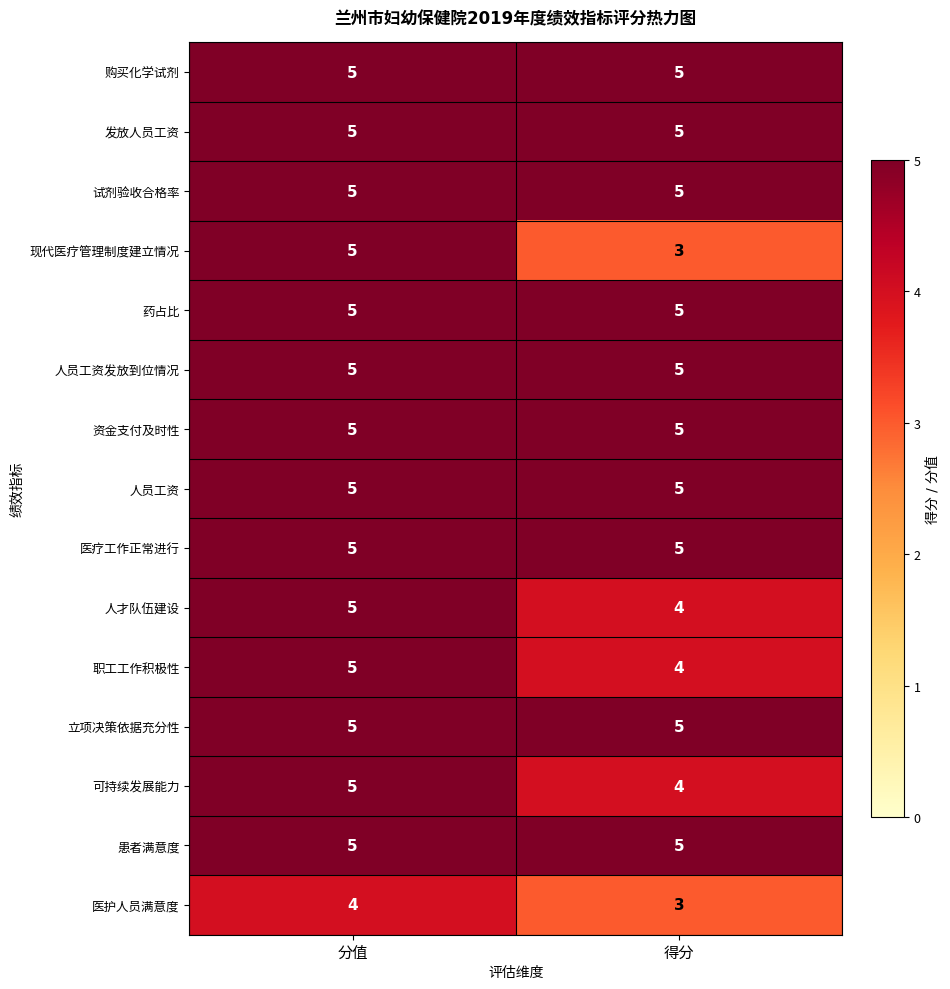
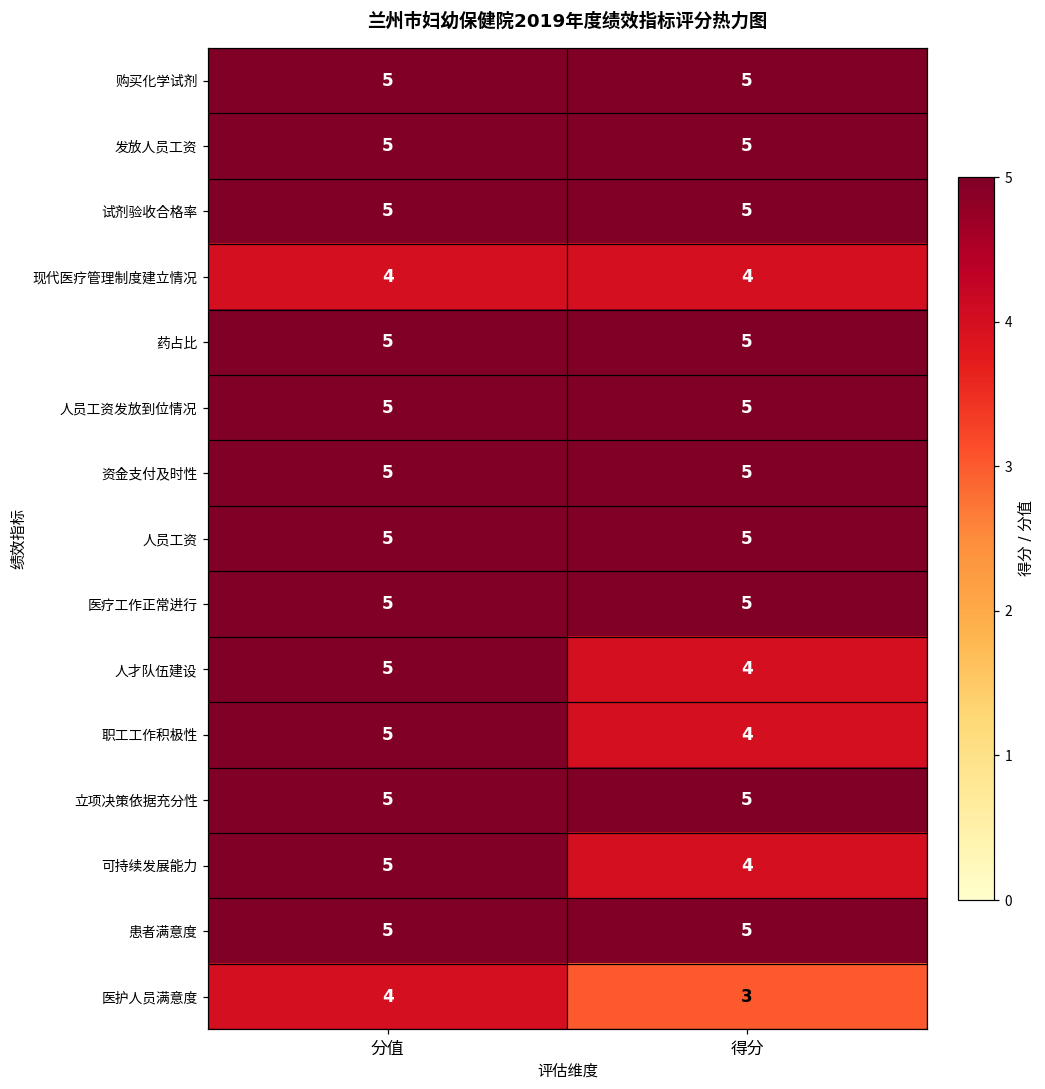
  {
    "购买化学试剂": {
      "分值": 5,
      "得分": 5
    },
    "发放人员工资": {
      "分值": 5,
      "得分": 5
    },
    "试剂验收合格率": {
      "分值": 5,
      "得分": 5
    },
    "现代医疗管理制度建立情况": {
-     "分值": 5,
-     "得分": 3
+     "分值": 4,
+     "得分": 4
    },
    "药占比": {
      "分值": 5,
      "得分": 5
    },
    "人员工资发放到位情况": {
      "分值": 5,
      "得分": 5
    },
    "资金支付及时性": {
      "分值": 5,
      "得分": 5
    },
    "人员工资": {
      "分值": 5,
      "得分": 5
    },
    "医疗工作正常进行": {
      "分值": 5,
      "得分": 5
    },
    "人才队伍建设": {
      "分值": 5,
      "得分": 4
    },
    "职工工作积极性": {
      "分值": 5,
      "得分": 4
    },
    "立项决策依据充分性": {
      "分值": 5,
      "得分": 5
    },
    "可持续发展能力": {
      "分值": 5,
      "得分": 4
    },
    "患者满意度": {
      "分值": 5,
      "得分": 5
    },
    "医护人员满意度": {
      "分值": 4,
      "得分": 3
    }
  }
